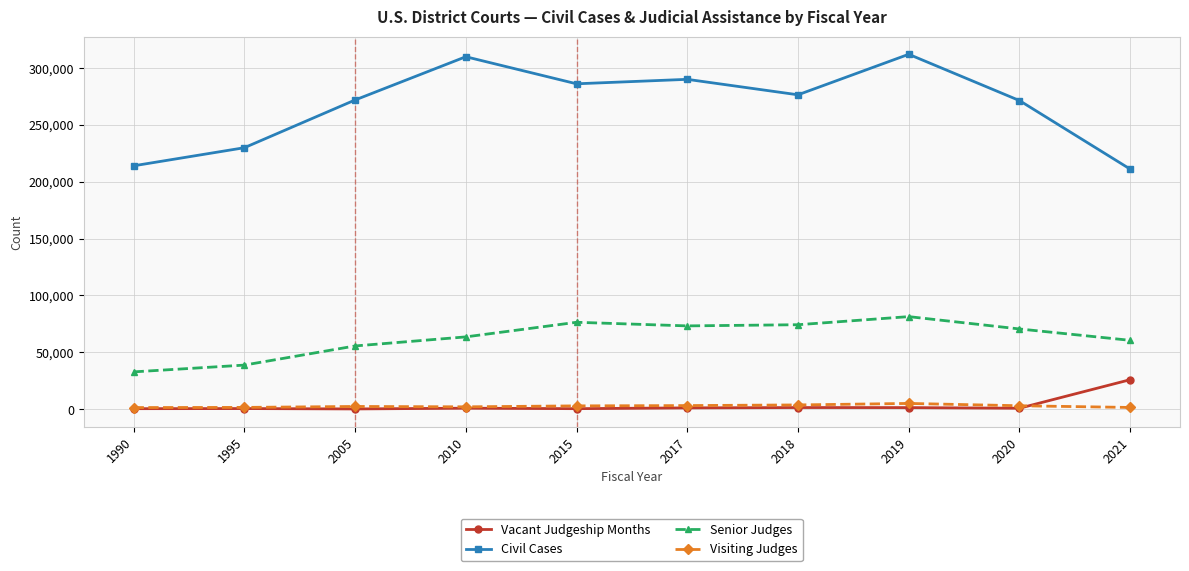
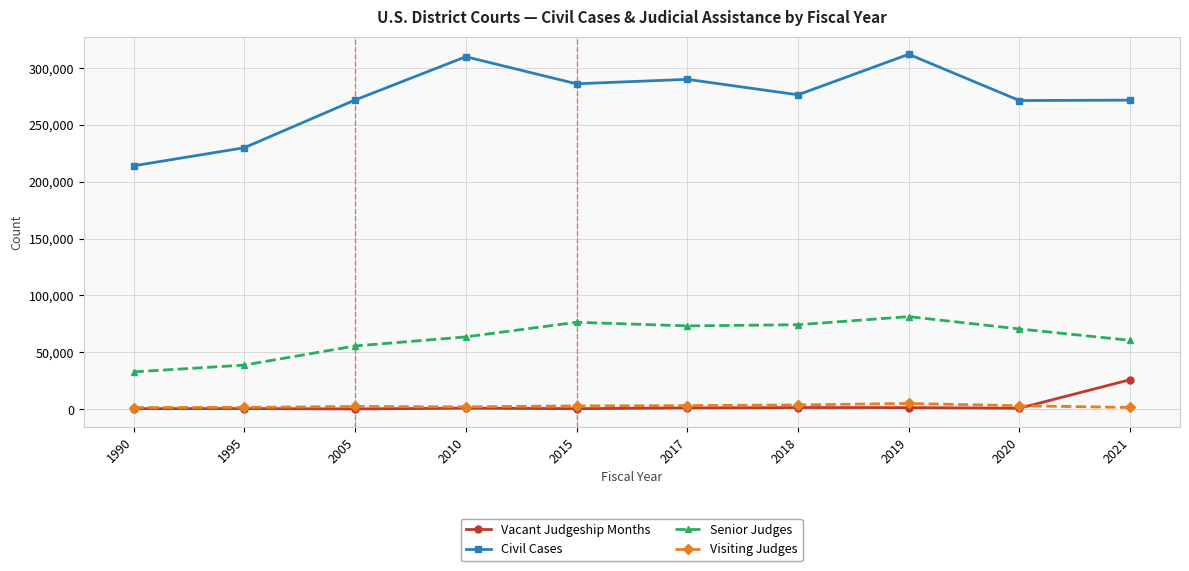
  {
    "Vacant Judgeship Months": {
      "2015": "1,000",
      "2018": "2,000",
      "2019": "1,000",
      "2021": "26,000"
    },
    "Civil Cases": {
      "1990": "214,000",
      "1995": "230,000",
      "2005": "272,000",
      "2010": "310,000",
      "2015": "286,000",
      "2017": "290,000",
      "2018": "276,000",
      "2019": "312,000",
      "2020": "271,000",
-     "2021": "211,000"
+     "2021": "272,000"
    },
    "Senior Judges": {
      "1990": "33,000",
      "1995": "39,000",
      "2005": "56,000",
      "2010": "64,000",
      "2015": "76,000",
      "2017": "73,000",
      "2018": "74,000",
      "2019": "81,000",
      "2020": "71,000",
      "2021": "61,000"
    },
    "Visiting Judges": {
      "2015": "3,000",
      "2018": "4,000",
      "2019": "5,000",
      "2021": "2,000"
    }
  }
